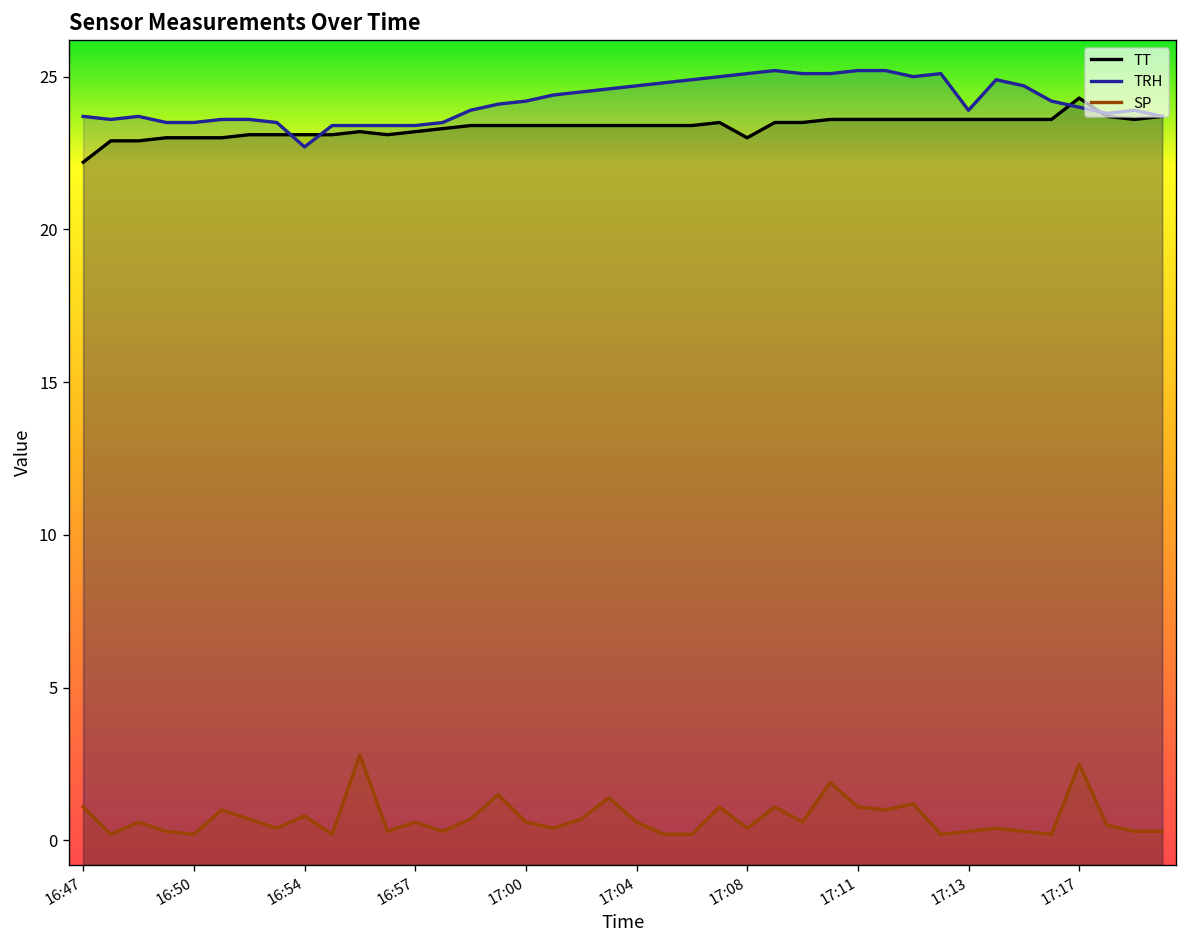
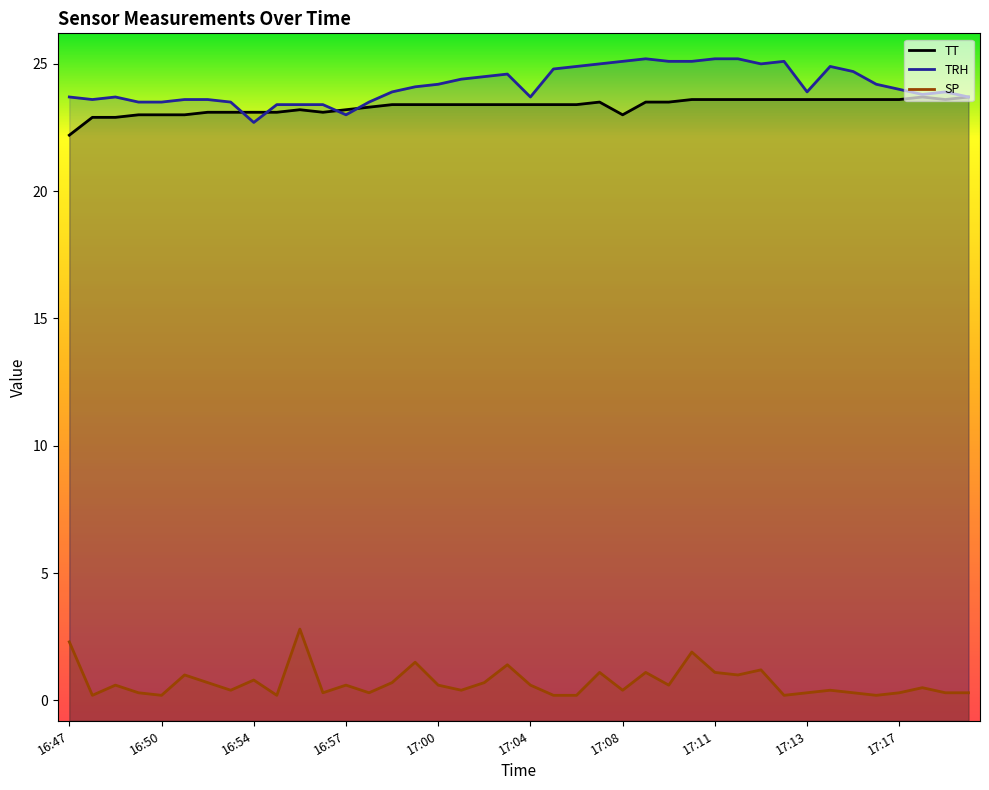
  {
    "TT": {
      "16:47": 22.2,
      "16:50": 23.0,
      "16:54": 23.1,
      "16:57": 23.2,
      "17:04": 23.4,
      "17:08": 23.0,
      "17:13": 23.6,
-     "17:17": 24.3
+     "17:17": 23.6
    },
    "TRH": {
      "16:47": 23.7,
      "16:50": 23.5,
      "16:54": 22.7,
-     "16:57": 23.4,
-     "17:04": 24.7,
+     "16:57": 23.0,
+     "17:04": 23.7,
      "17:08": 25.1,
      "17:13": 23.9,
      "17:17": 24.0
    },
    "SP": {
-     "16:47": 1.1,
+     "16:47": 2.3,
      "16:50": 0.2,
      "16:54": 0.8,
      "16:57": 0.6,
      "17:04": 0.6,
      "17:08": 0.4,
      "17:13": 0.3,
-     "17:17": 2.5
+     "17:17": 0.3
    }
  }
